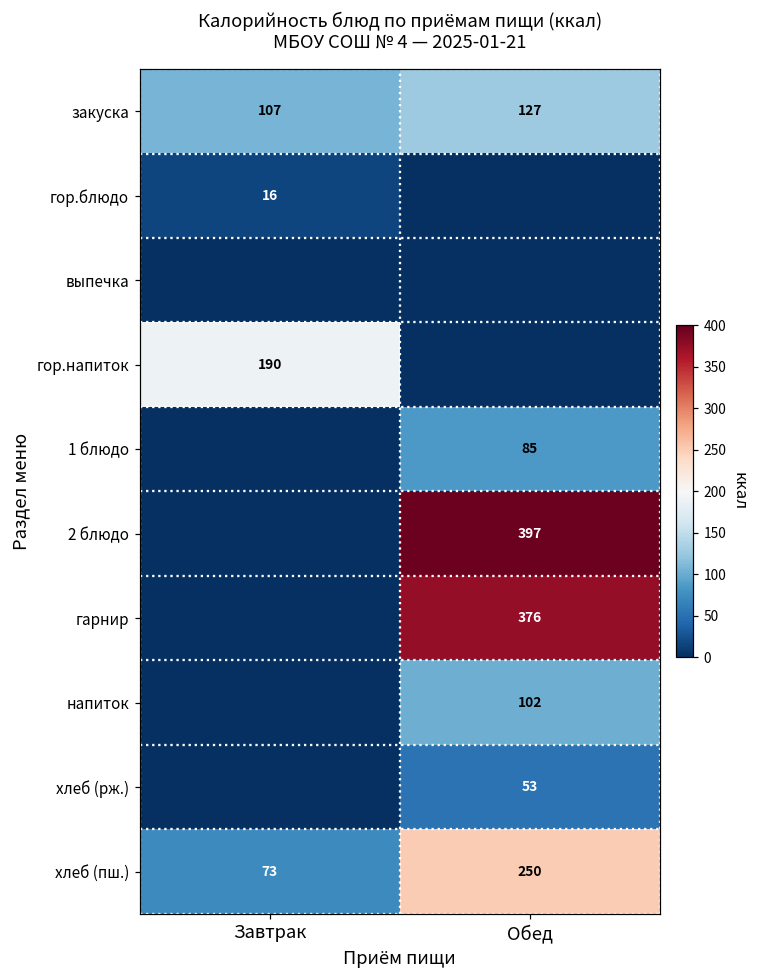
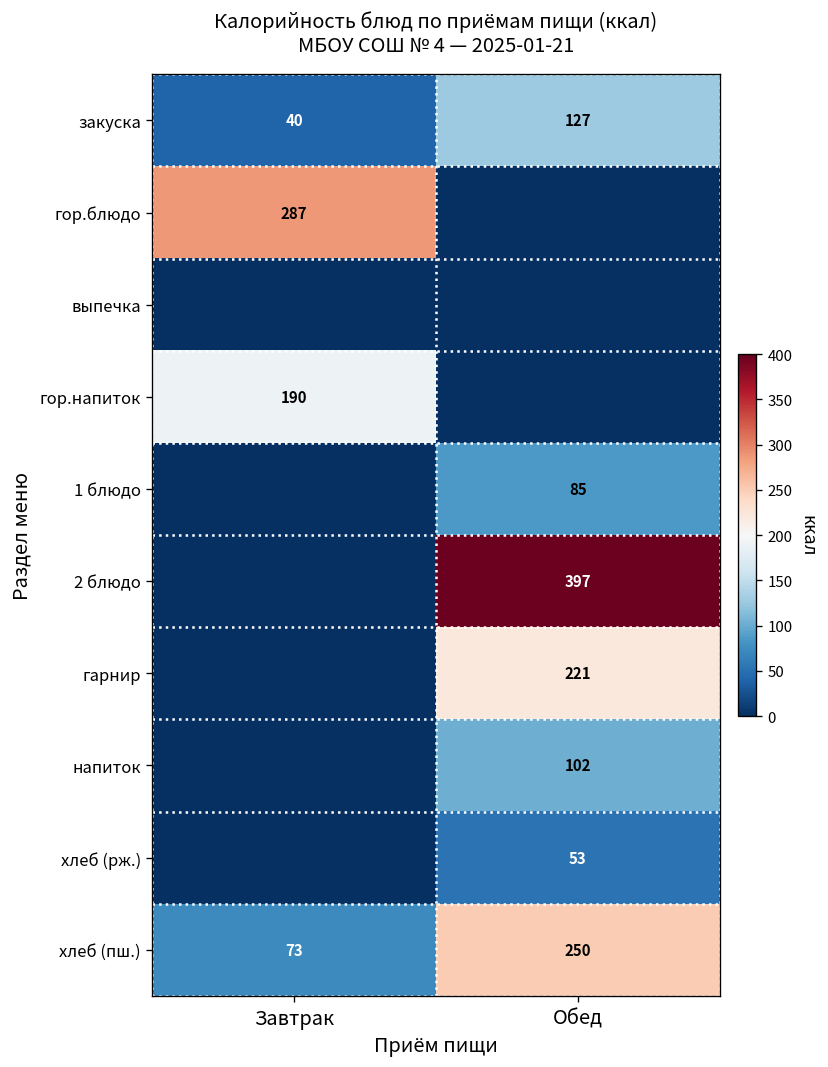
  {
    "закуска": {
-     "Завтрак": 107,
+     "Завтрак": 40,
      "Обед": 127
    },
    "гор.блюдо": {
-     "Завтрак": 16
+     "Завтрак": 287
    },
    "гор.напиток": {
      "Завтрак": 190
    },
    "1 блюдо": {
      "Обед": 85
    },
    "2 блюдо": {
      "Обед": 397
    },
    "гарнир": {
-     "Обед": 376
+     "Обед": 221
    },
    "напиток": {
      "Обед": 102
    },
    "хлеб (рж.)": {
      "Обед": 53
    },
    "хлеб (пш.)": {
      "Завтрак": 73,
      "Обед": 250
    }
  }
